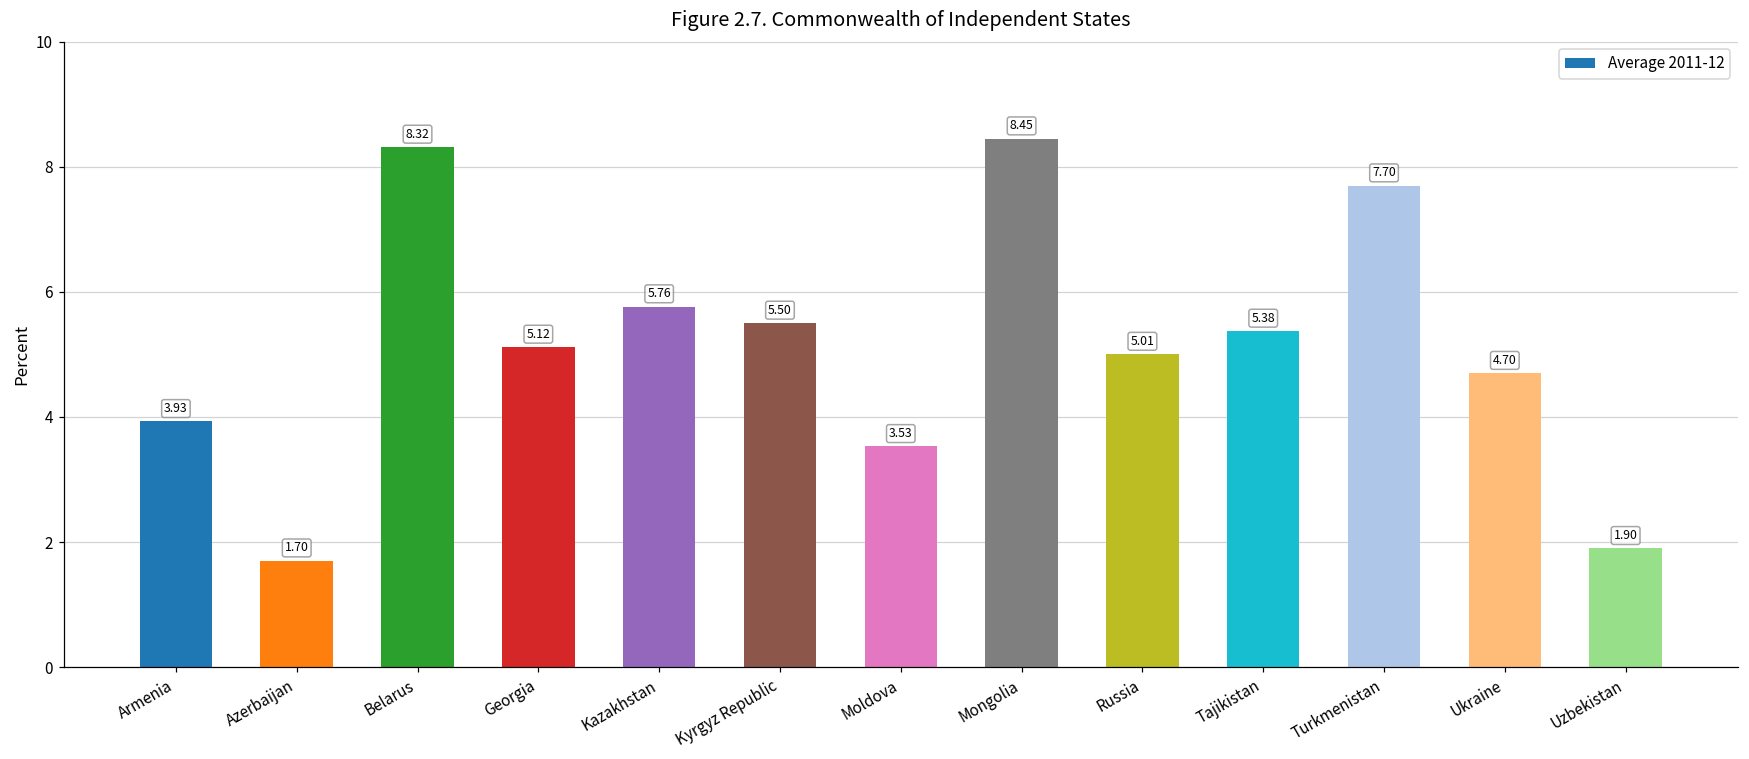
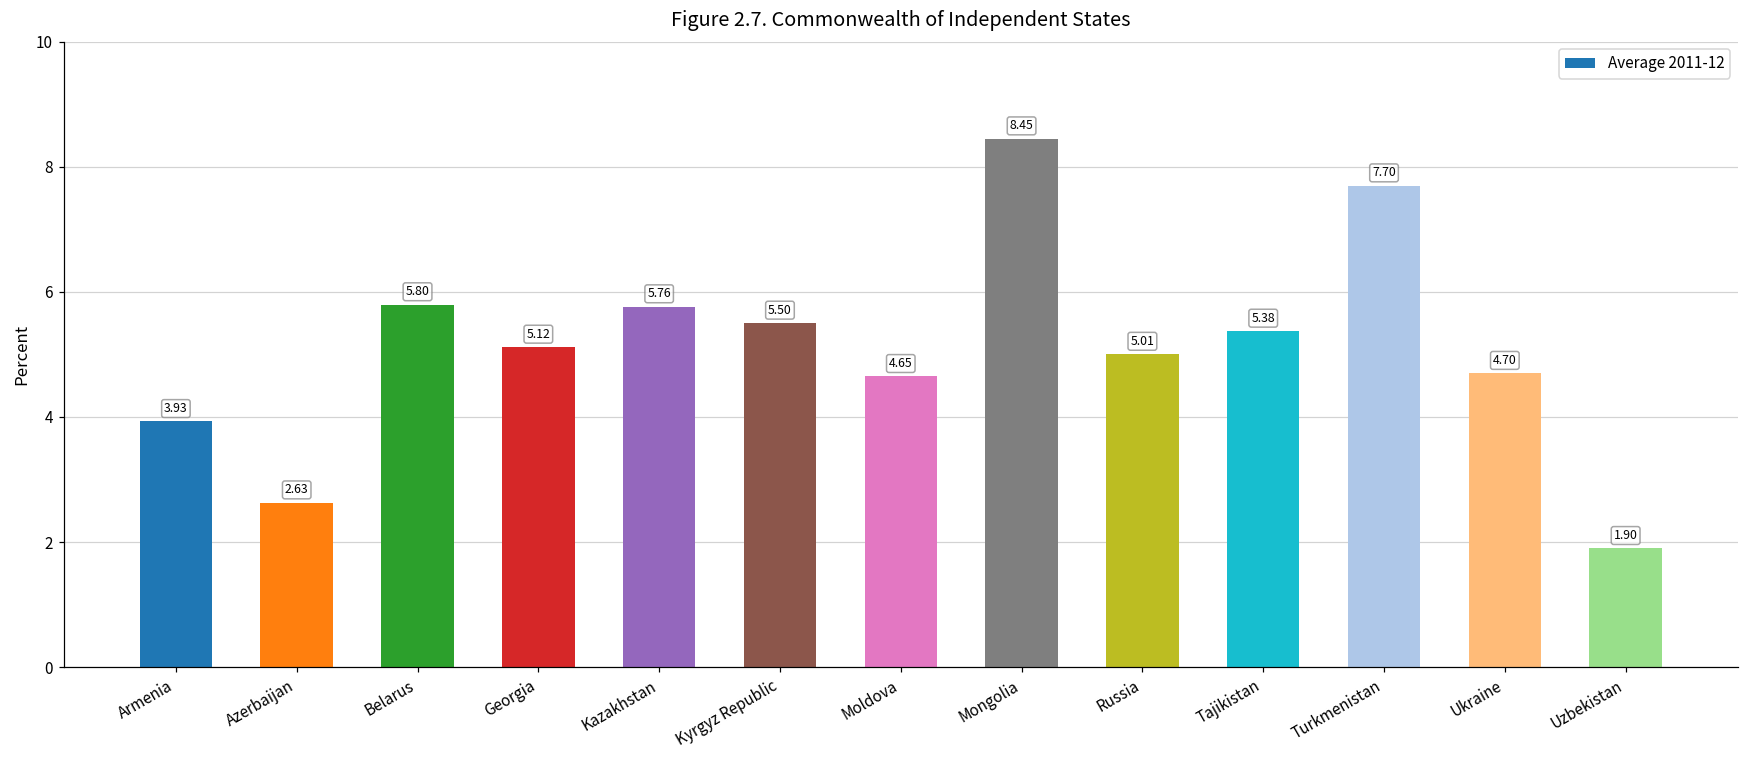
  {
-   "Azerbaijan": 1.70,
-   "Belarus": 8.32,
-   "Moldova": 3.53
+   "Azerbaijan": 2.63,
+   "Belarus": 5.80,
+   "Moldova": 4.65
  }
